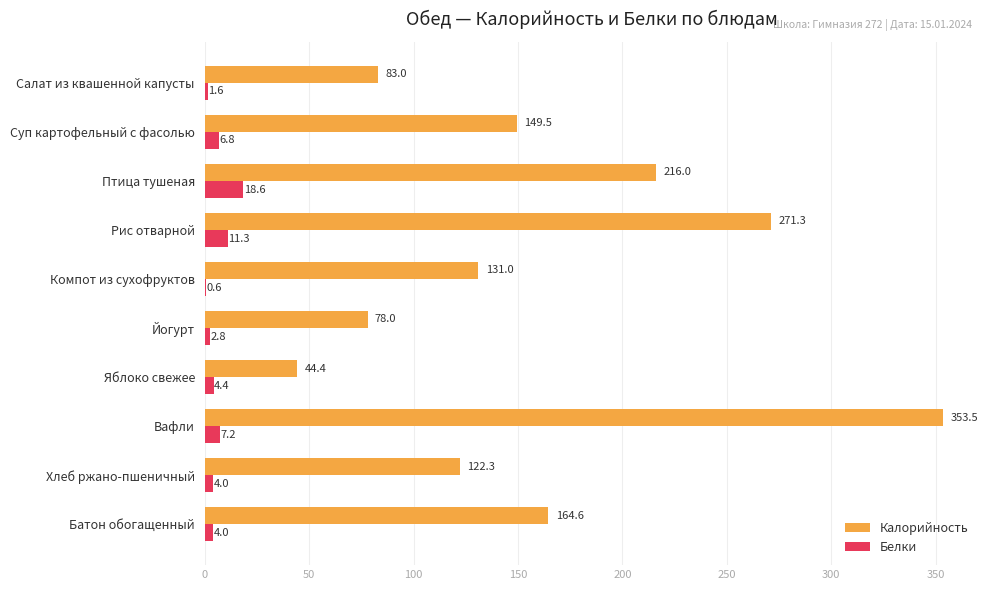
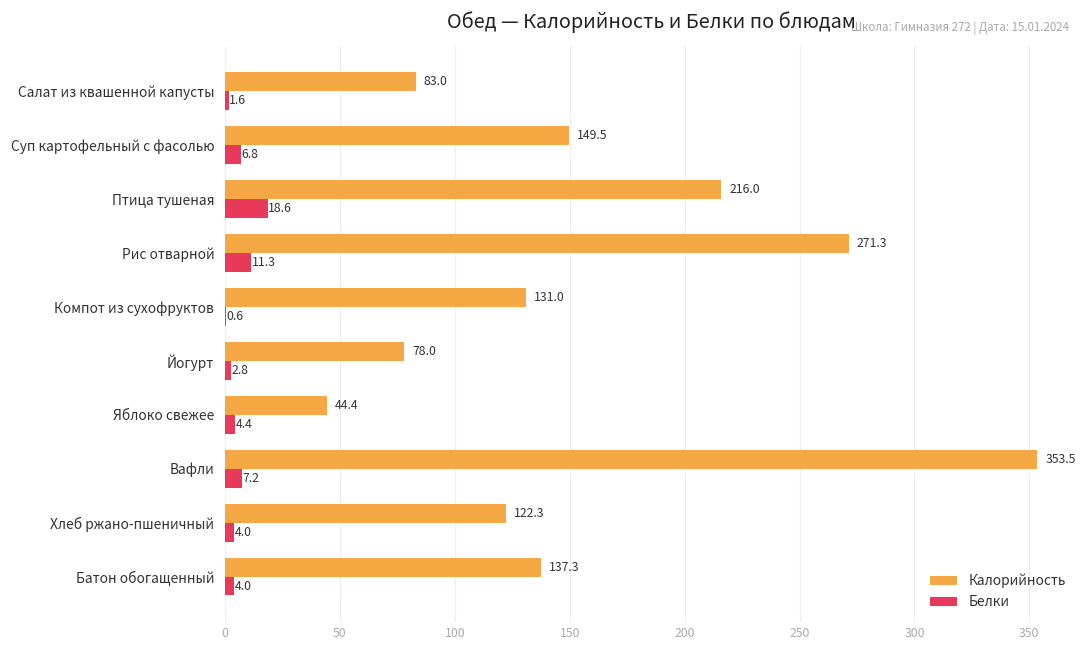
  {
    "Калорийность": {
      "Салат из квашенной капусты": 83.0,
      "Суп картофельный с фасолью": 149.5,
      "Птица тушеная": 216.0,
      "Рис отварной": 271.3,
      "Компот из сухофруктов": 131.0,
      "Йогурт": 78.0,
      "Яблоко свежее": 44.4,
      "Вафли": 353.5,
      "Хлеб ржано-пшеничный": 122.3,
-     "Батон обогащенный": 164.6
+     "Батон обогащенный": 137.3
    },
    "Белки": {
      "Салат из квашенной капусты": 1.6,
      "Суп картофельный с фасолью": 6.8,
      "Птица тушеная": 18.6,
      "Рис отварной": 11.3,
      "Компот из сухофруктов": 0.6,
      "Йогурт": 2.8,
      "Яблоко свежее": 4.4,
      "Вафли": 7.2,
      "Хлеб ржано-пшеничный": 4.0,
      "Батон обогащенный": 4.0
    }
  }
